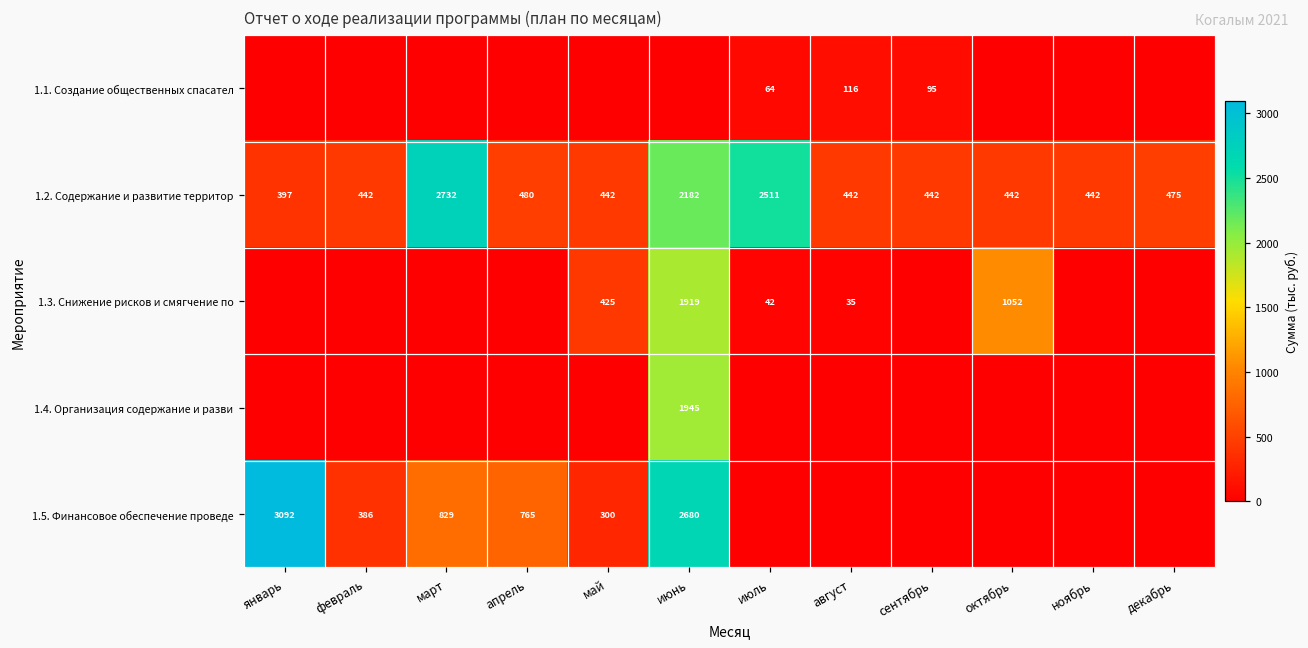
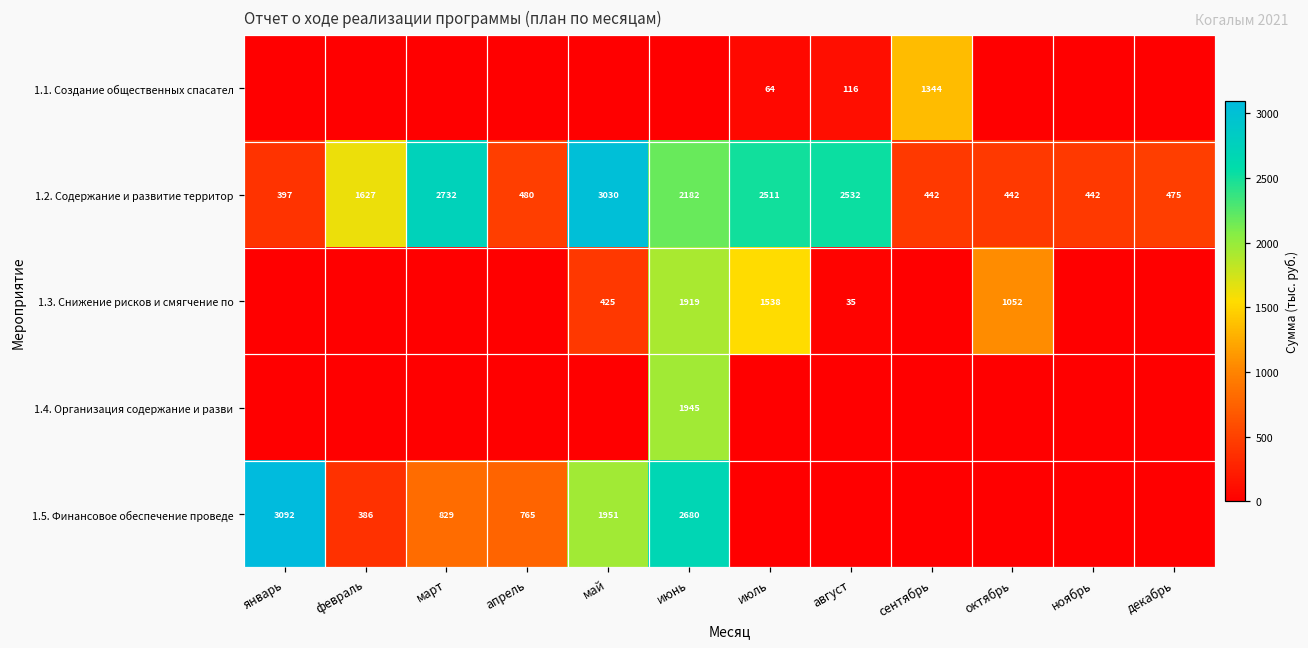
  {
    "1.1. Создание общественных спасател": {
      "июль": 64,
      "август": 116,
-     "сентябрь": 95
+     "сентябрь": 1344
    },
    "1.2. Содержание и развитие территор": {
      "январь": 397,
-     "февраль": 442,
+     "февраль": 1627,
      "март": 2732,
      "апрель": 480,
-     "май": 442,
+     "май": 3030,
      "июнь": 2182,
      "июль": 2511,
-     "август": 442,
+     "август": 2532,
      "сентябрь": 442,
      "октябрь": 442,
      "ноябрь": 442,
      "декабрь": 475
    },
    "1.3. Снижение рисков и смягчение по": {
      "май": 425,
      "июнь": 1919,
-     "июль": 42,
+     "июль": 1538,
      "август": 35,
      "октябрь": 1052
    },
    "1.4. Организация содержание и разви": {
      "июнь": 1945
    },
    "1.5. Финансовое обеспечение проведе": {
      "январь": 3092,
      "февраль": 386,
      "март": 829,
      "апрель": 765,
-     "май": 300,
+     "май": 1951,
      "июнь": 2680
    }
  }
